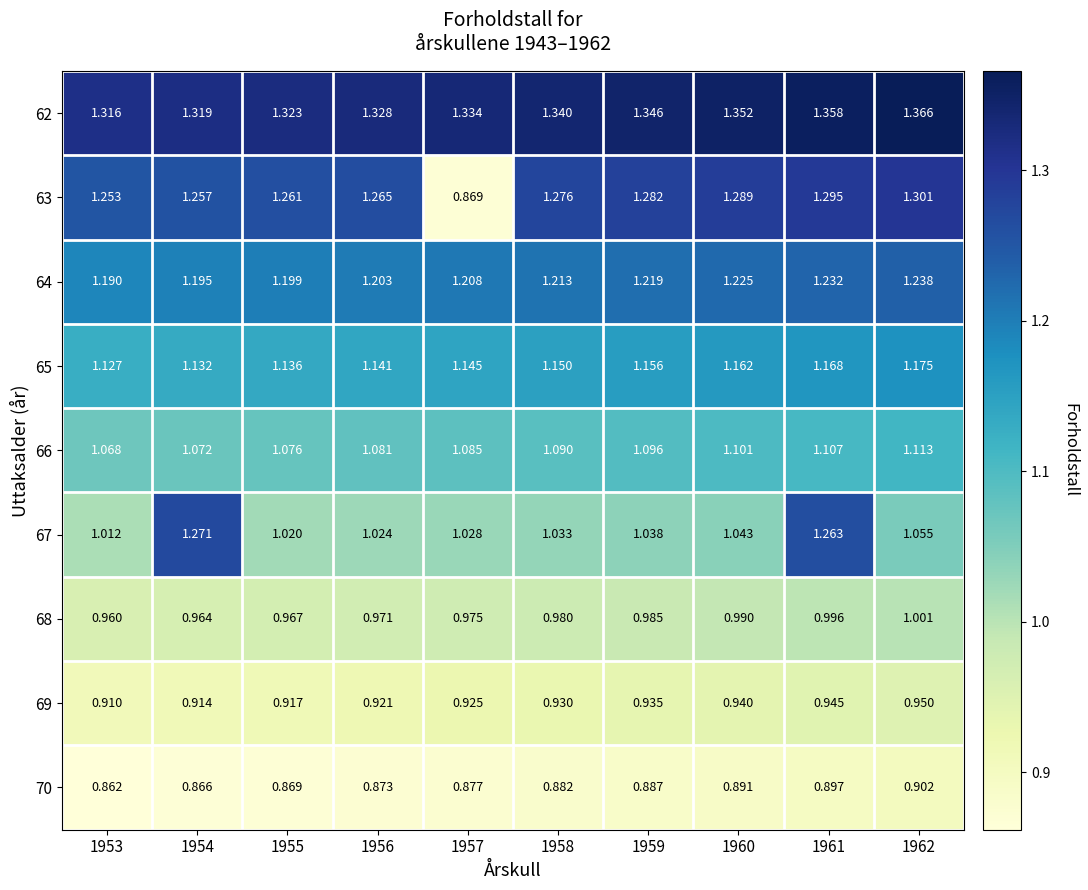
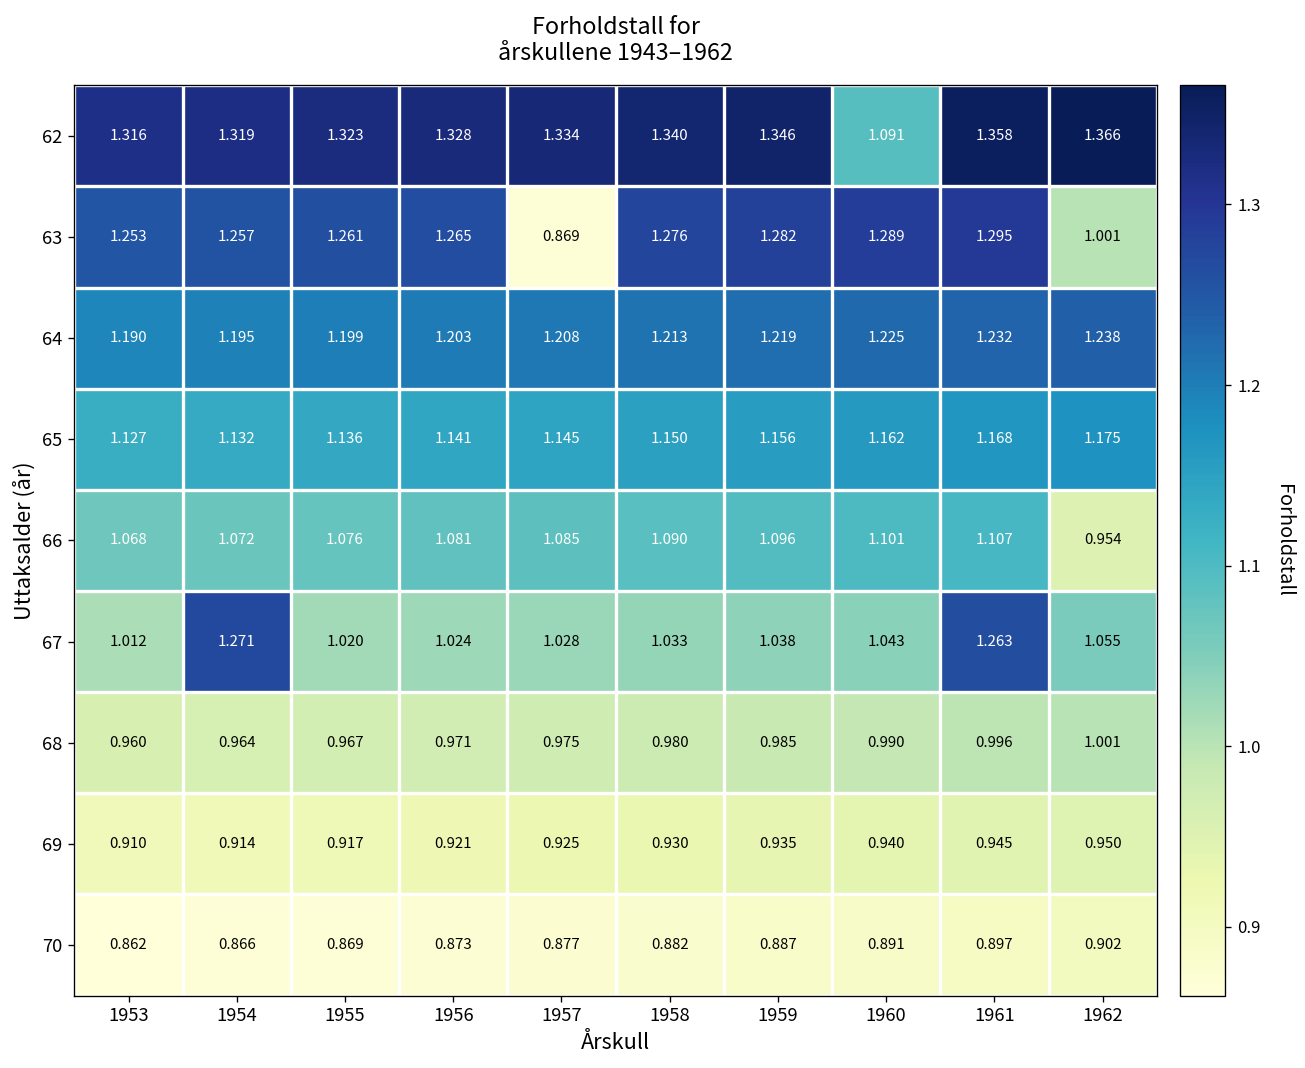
  {
    "62": {
      "1953": 1.316,
      "1954": 1.319,
      "1955": 1.323,
      "1956": 1.328,
      "1957": 1.334,
      "1958": 1.340,
      "1959": 1.346,
-     "1960": 1.352,
+     "1960": 1.091,
      "1961": 1.358,
      "1962": 1.366
    },
    "63": {
      "1953": 1.253,
      "1954": 1.257,
      "1955": 1.261,
      "1956": 1.265,
      "1957": 0.869,
      "1958": 1.276,
      "1959": 1.282,
      "1960": 1.289,
      "1961": 1.295,
-     "1962": 1.301
+     "1962": 1.001
    },
    "64": {
      "1953": 1.190,
      "1954": 1.195,
      "1955": 1.199,
      "1956": 1.203,
      "1957": 1.208,
      "1958": 1.213,
      "1959": 1.219,
      "1960": 1.225,
      "1961": 1.232,
      "1962": 1.238
    },
    "65": {
      "1953": 1.127,
      "1954": 1.132,
      "1955": 1.136,
      "1956": 1.141,
      "1957": 1.145,
      "1958": 1.150,
      "1959": 1.156,
      "1960": 1.162,
      "1961": 1.168,
      "1962": 1.175
    },
    "66": {
      "1953": 1.068,
      "1954": 1.072,
      "1955": 1.076,
      "1956": 1.081,
      "1957": 1.085,
      "1958": 1.090,
      "1959": 1.096,
      "1960": 1.101,
      "1961": 1.107,
-     "1962": 1.113
+     "1962": 0.954
    },
    "67": {
      "1953": 1.012,
      "1954": 1.271,
      "1955": 1.020,
      "1956": 1.024,
      "1957": 1.028,
      "1958": 1.033,
      "1959": 1.038,
      "1960": 1.043,
      "1961": 1.263,
      "1962": 1.055
    },
    "68": {
      "1953": 0.960,
      "1954": 0.964,
      "1955": 0.967,
      "1956": 0.971,
      "1957": 0.975,
      "1958": 0.980,
      "1959": 0.985,
      "1960": 0.990,
      "1961": 0.996,
      "1962": 1.001
    },
    "69": {
      "1953": 0.910,
      "1954": 0.914,
      "1955": 0.917,
      "1956": 0.921,
      "1957": 0.925,
      "1958": 0.930,
      "1959": 0.935,
      "1960": 0.940,
      "1961": 0.945,
      "1962": 0.950
    },
    "70": {
      "1953": 0.862,
      "1954": 0.866,
      "1955": 0.869,
      "1956": 0.873,
      "1957": 0.877,
      "1958": 0.882,
      "1959": 0.887,
      "1960": 0.891,
      "1961": 0.897,
      "1962": 0.902
    }
  }
